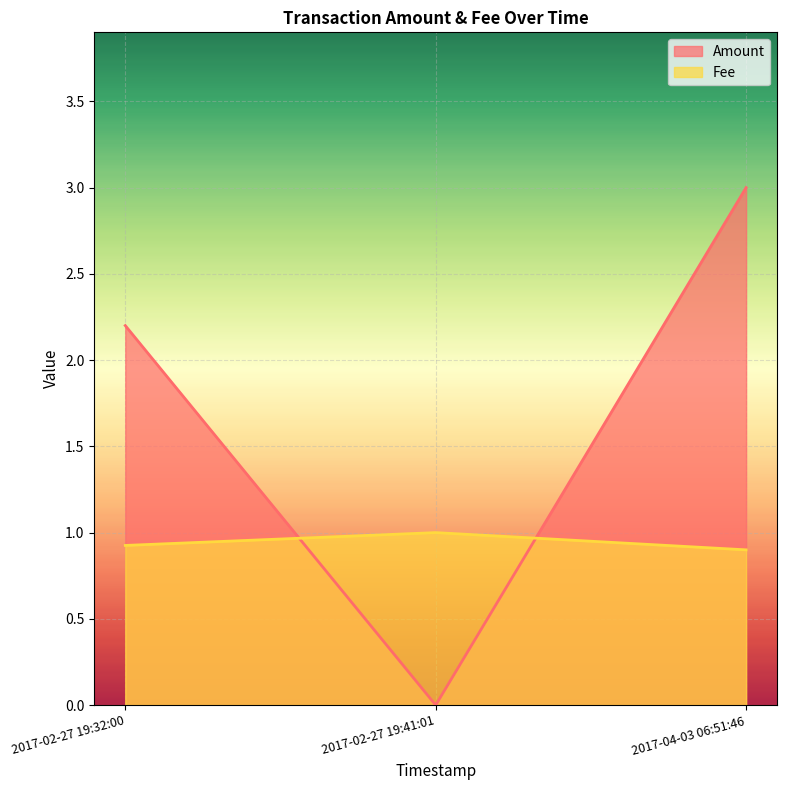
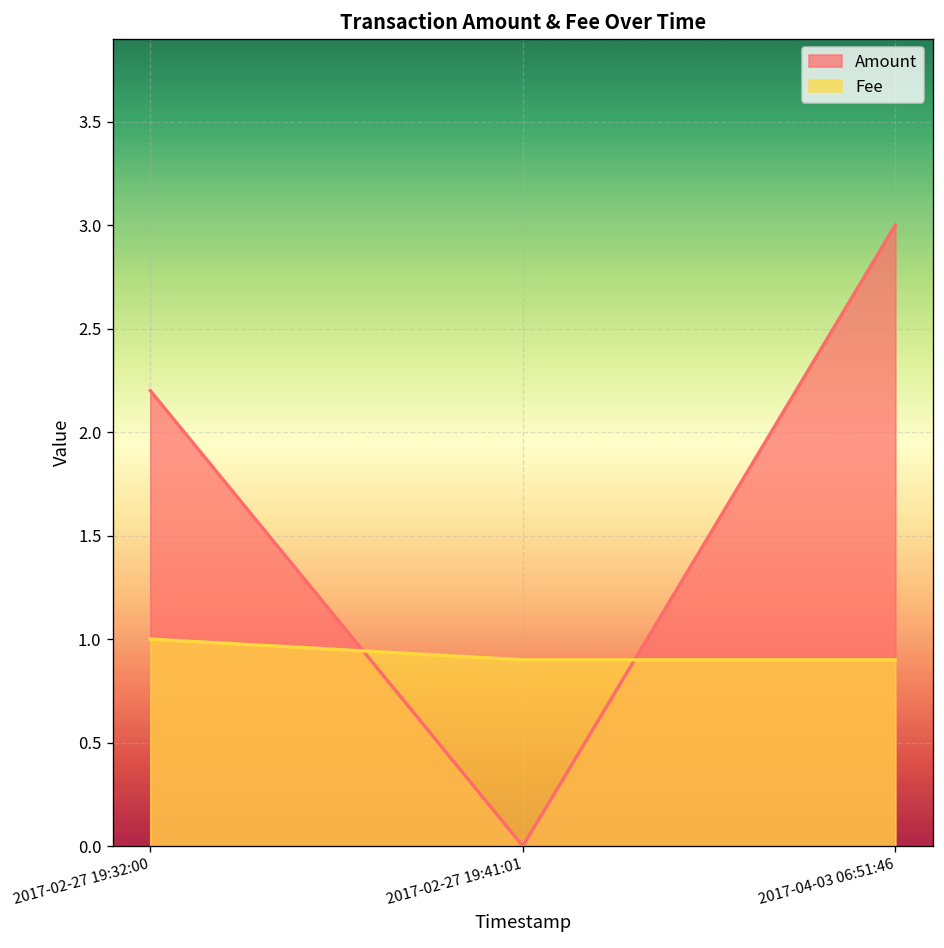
  {
    "Amount": {
      "2017-02-27 19:32:00": 2.20,
      "2017-02-27 19:41:01": 0.00,
      "2017-04-03 06:51:46": 3.00
    },
    "Fee": {
-     "2017-02-27 19:32:00": 0.93,
-     "2017-02-27 19:41:01": 1.0,
+     "2017-02-27 19:32:00": 1.00,
+     "2017-02-27 19:41:01": 0.9,
      "2017-04-03 06:51:46": 0.90
    }
  }
